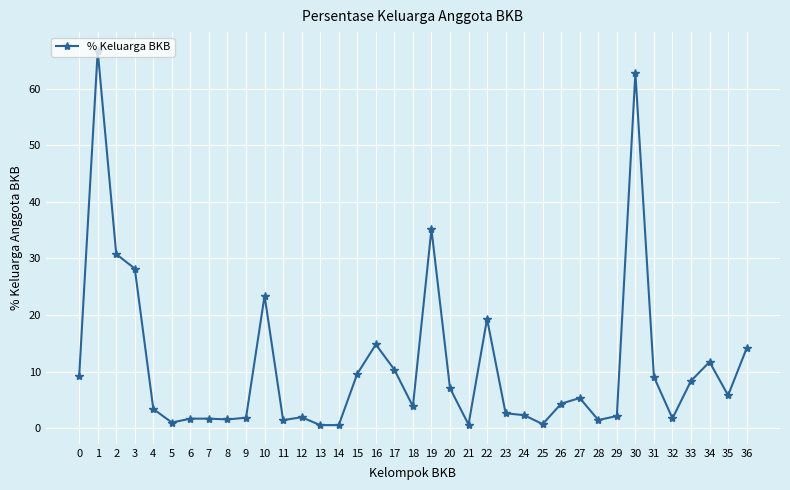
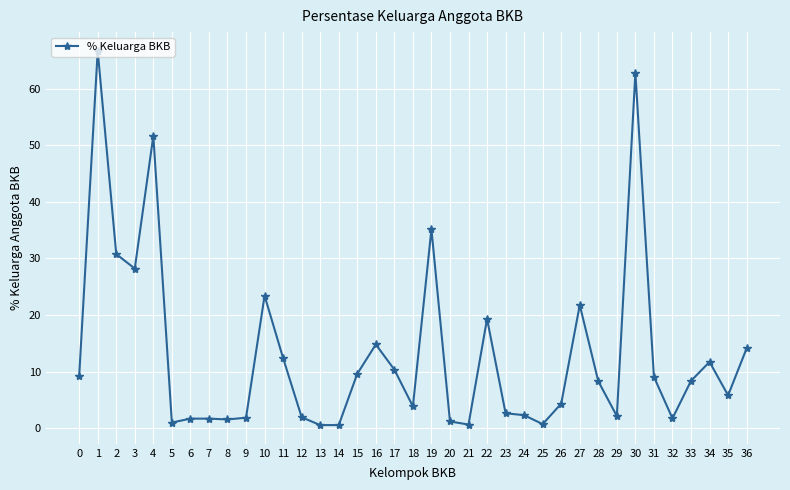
  {
    "0": 9,
    "2": 31,
    "3": 28,
-   "4": 3,
+   "4": 52,
    "5": 1,
    "6": 2,
    "7": 2,
    "8": 2,
    "9": 2,
    "10": 23,
-   "11": 1,
+   "11": 12,
    "12": 2,
    "13": 1,
    "14": 1,
    "15": 10,
    "16": 15,
    "17": 10,
    "18": 4,
    "19": 35,
-   "20": 7,
+   "20": 1,
    "21": 1,
    "22": 19,
    "23": 3,
    "24": 2,
    "25": 1,
    "26": 4,
-   "27": 5,
-   "28": 1,
+   "27": 22,
+   "28": 8,
    "29": 2,
    "30": 63,
    "31": 9,
    "32": 2,
    "33": 8,
    "34": 12,
    "35": 6,
    "36": 14
  }
